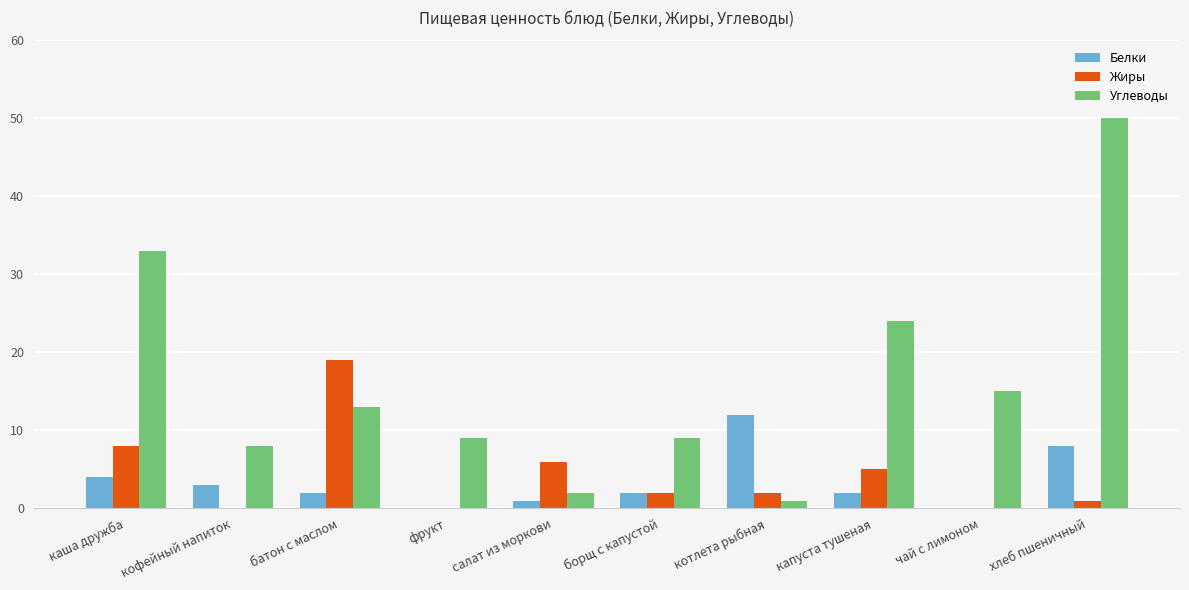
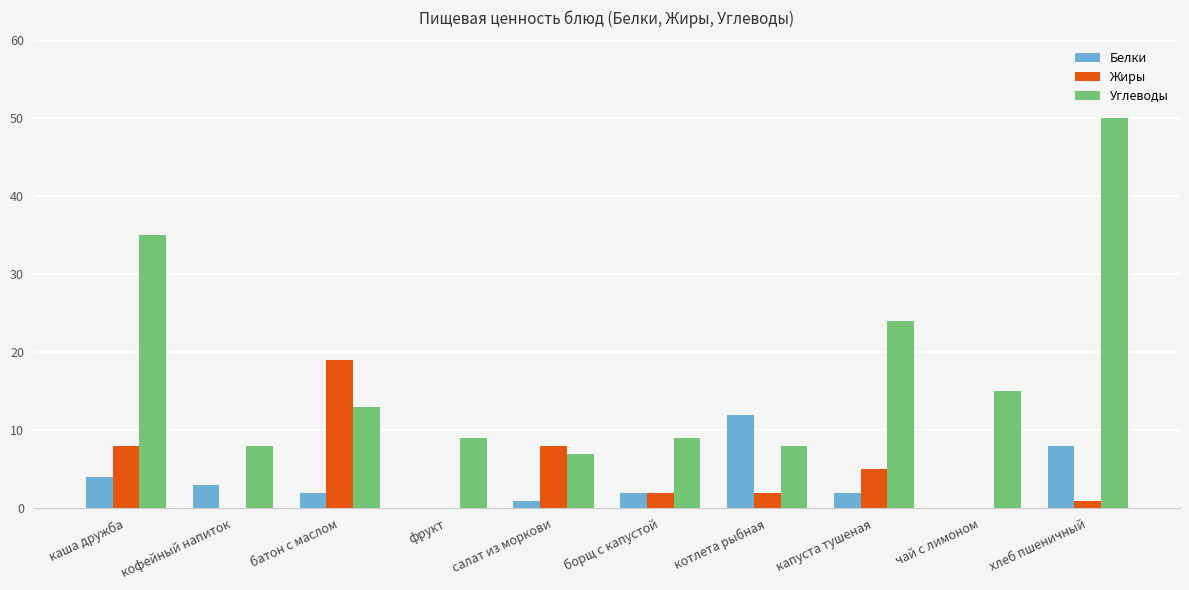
  {
    "Белки": {
      "каша дружба": 4,
      "кофейный напиток": 3,
      "батон с маслом": 2,
      "фрукт": 0,
      "салат из моркови": 1,
      "борщ с капустой": 2,
      "котлета рыбная": 12,
      "капуста тушеная": 2,
      "чай с лимоном": 0,
      "хлеб пшеничный": 8
    },
    "Жиры": {
      "каша дружба": 8,
      "кофейный напиток": 0,
      "батон с маслом": 19,
      "фрукт": 0,
-     "салат из моркови": 6,
+     "салат из моркови": 8,
      "борщ с капустой": 2,
      "котлета рыбная": 2,
      "капуста тушеная": 5,
      "чай с лимоном": 0,
      "хлеб пшеничный": 1
    },
    "Углеводы": {
-     "каша дружба": 33,
+     "каша дружба": 35,
      "кофейный напиток": 8,
      "батон с маслом": 13,
      "фрукт": 9,
-     "салат из моркови": 2,
+     "салат из моркови": 7,
      "борщ с капустой": 9,
-     "котлета рыбная": 1,
+     "котлета рыбная": 8,
      "капуста тушеная": 24,
      "чай с лимоном": 15,
      "хлеб пшеничный": 50
    }
  }
